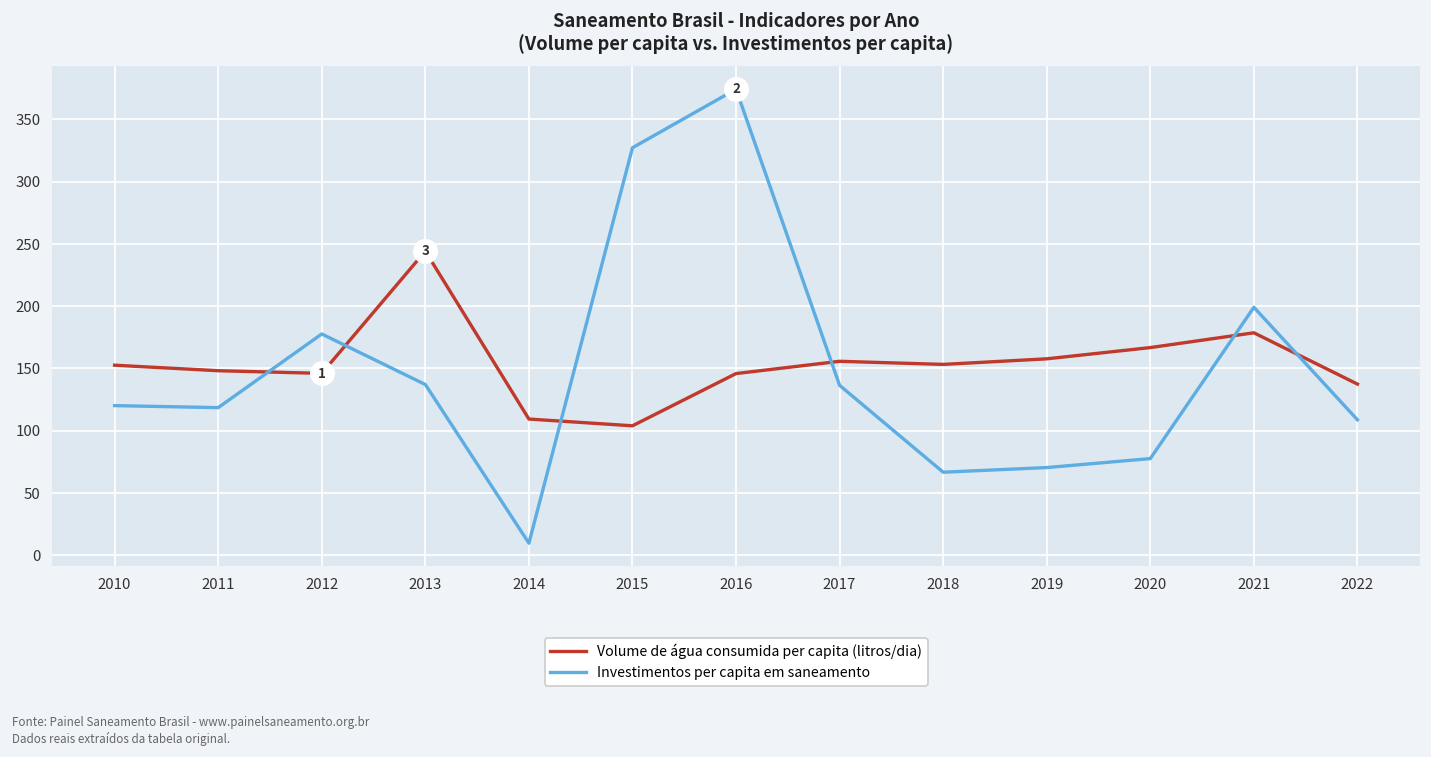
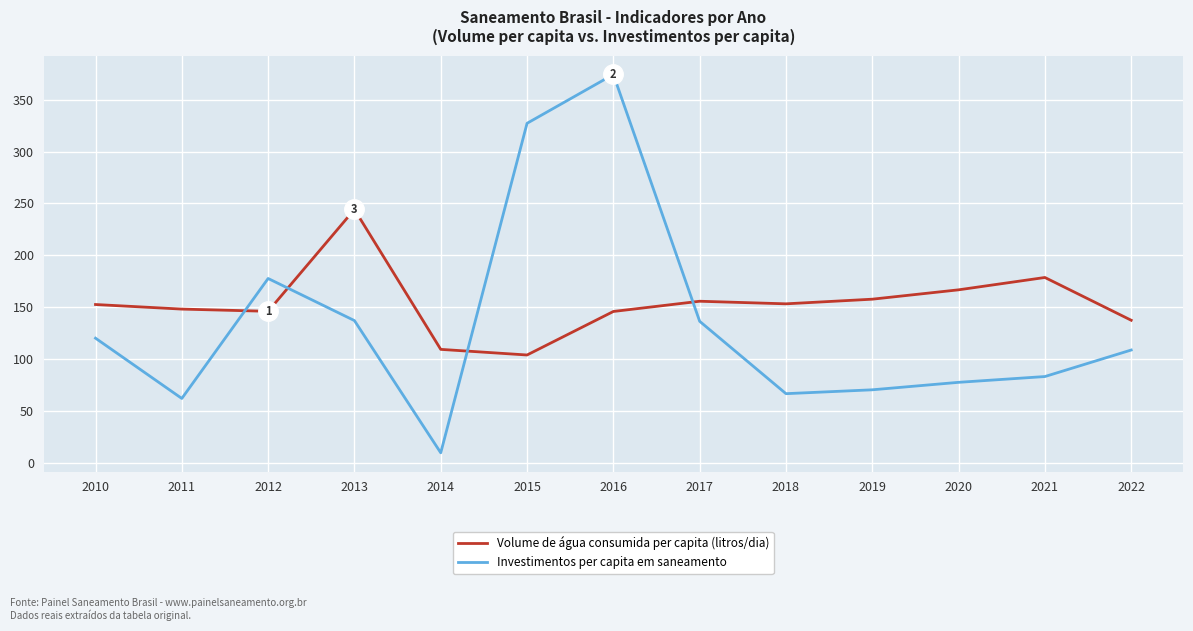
  {
    "Volume de água consumida per capita (litros/dia)": {
      "2010": 153,
      "2011": 148,
      "2014": 109,
      "2015": 104,
      "2016": 146,
      "2017": 156,
      "2018": 153,
      "2019": 158,
      "2020": 167,
      "2021": 179,
      "2022": 137
    },
    "Investimentos per capita em saneamento": {
      "2010": 120,
-     "2011": 119,
+     "2011": 62,
      "2012": 178,
      "2013": 137,
      "2014": 10,
      "2015": 327,
      "2017": 136,
      "2018": 67,
      "2019": 70,
      "2020": 78,
-     "2021": 199,
+     "2021": 83,
      "2022": 109
    }
  }
